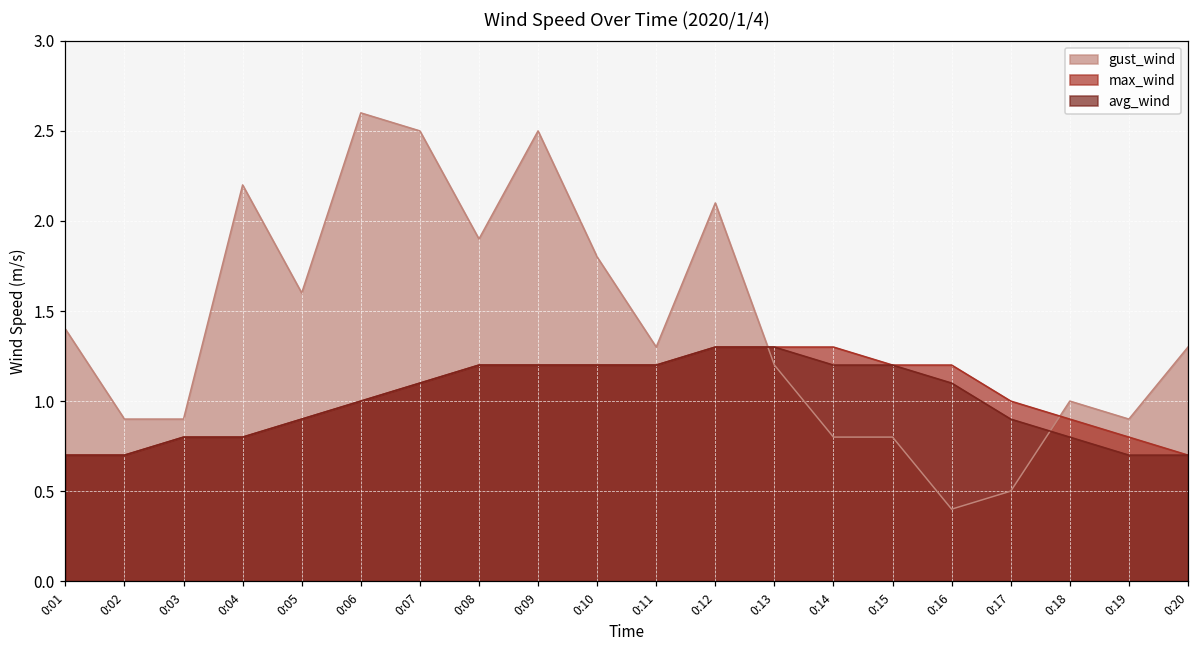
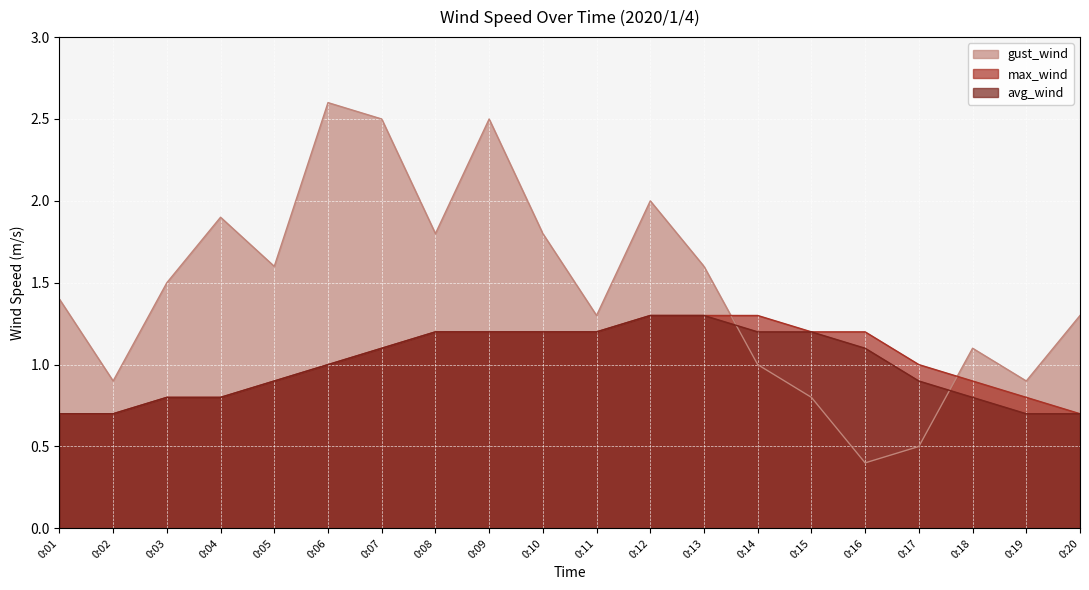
  {
    "gust_wind": {
      "0:01": 1.4,
      "0:02": 0.9,
-     "0:03": 0.9,
-     "0:04": 2.2,
+     "0:03": 1.5,
+     "0:04": 1.9,
      "0:05": 1.6,
      "0:06": 2.6,
      "0:07": 2.5,
-     "0:08": 1.9,
+     "0:08": 1.8,
      "0:09": 2.5,
      "0:10": 1.8,
      "0:11": 1.3,
-     "0:12": 2.1,
-     "0:13": 1.2,
-     "0:14": 0.8,
+     "0:12": 2.0,
+     "0:13": 1.6,
+     "0:14": 1.0,
      "0:15": 0.8,
      "0:16": 0.4,
      "0:17": 0.5,
-     "0:18": 1.0,
+     "0:18": 1.1,
      "0:19": 0.9,
      "0:20": 1.3
    }
  }
